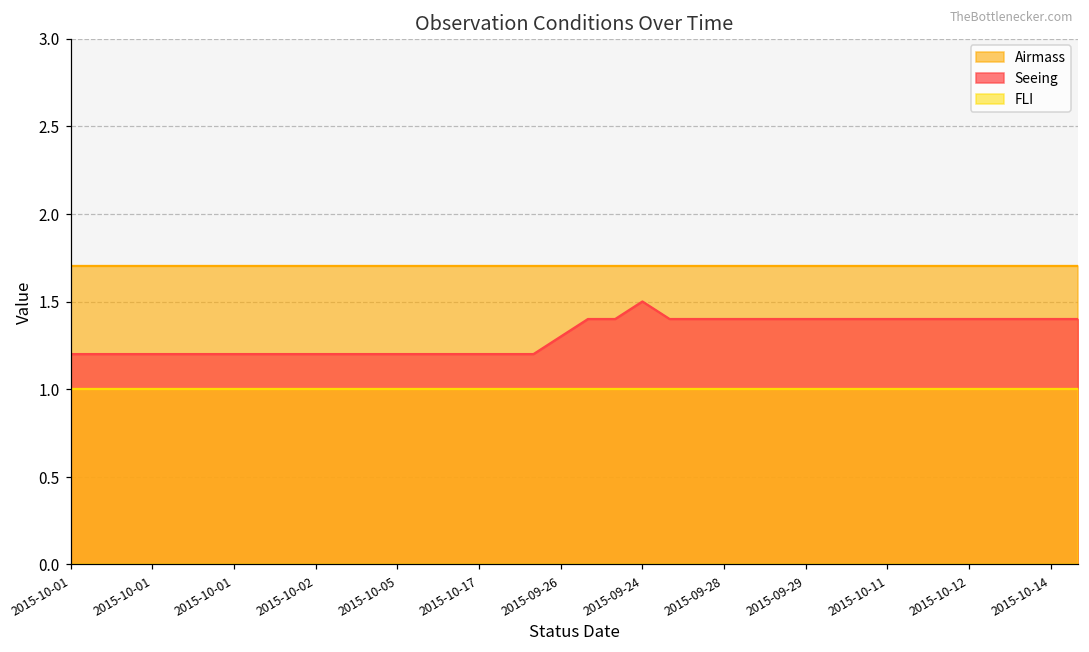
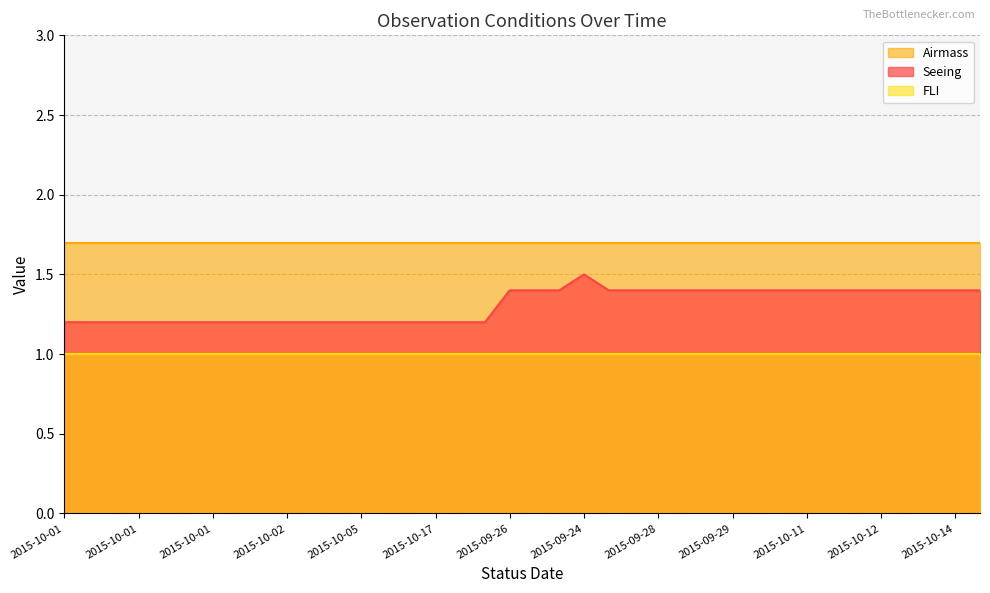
  {
    "Seeing": {
      "2015-10-02": 1.2,
-     "2015-09-26": 1.3,
+     "2015-09-26": 1.4,
      "2015-09-24": 1.5,
      "2015-10-14": 1.4
    }
  }
